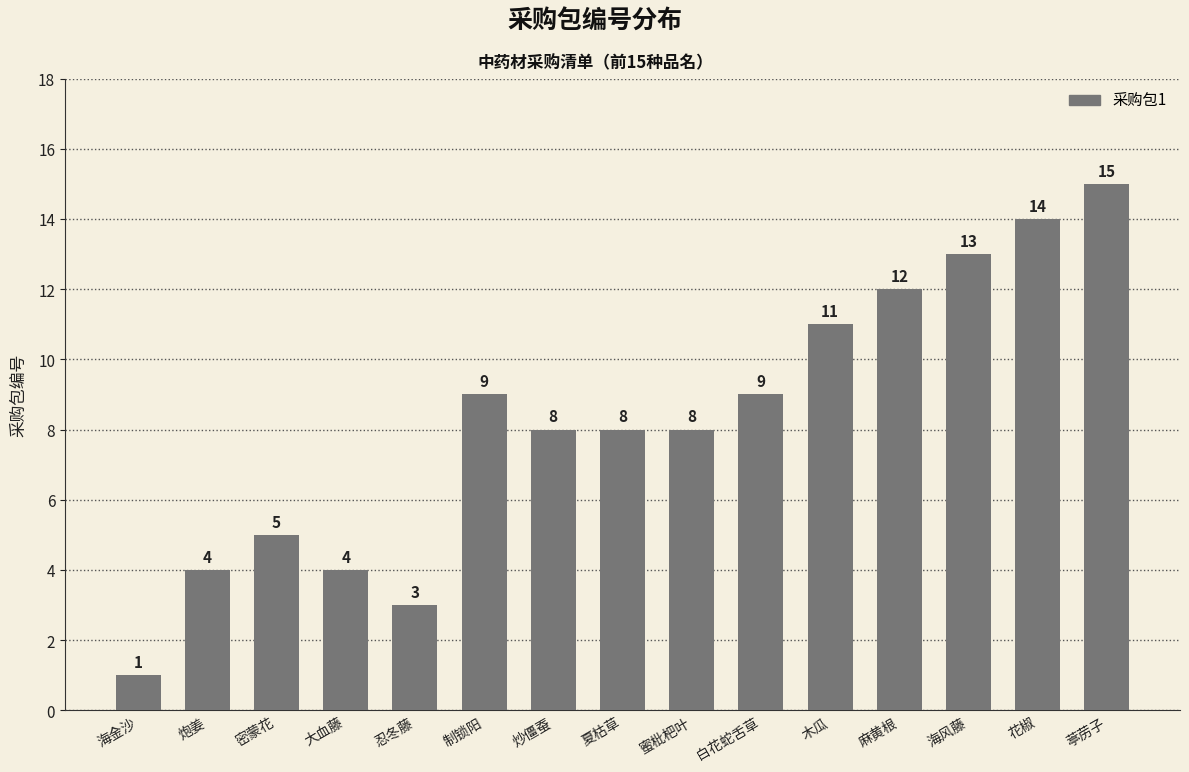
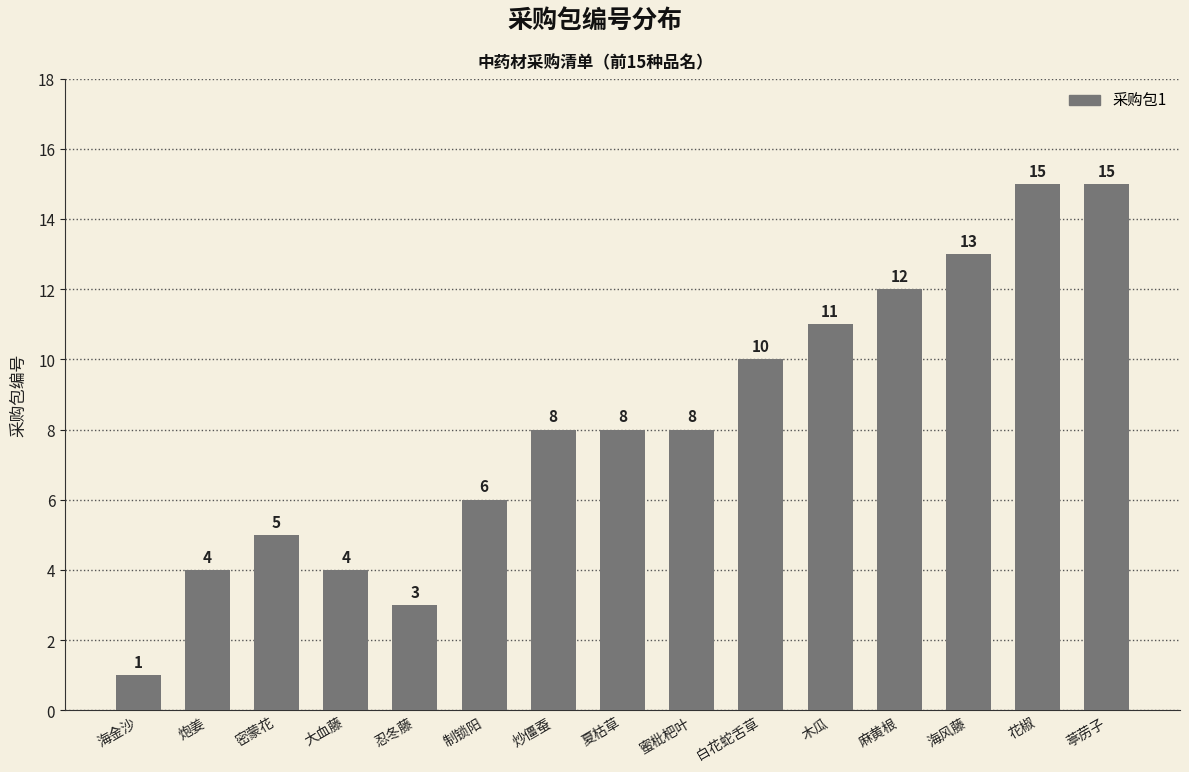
  {
    "海金沙": 1,
    "炮姜": 4,
    "密蒙花": 5,
    "大血藤": 4,
    "忍冬藤": 3,
-   "制锁阳": 9,
+   "制锁阳": 6,
    "炒僵蚕": 8,
    "夏枯草": 8,
    "蜜枇杷叶": 8,
-   "白花蛇舌草": 9,
+   "白花蛇舌草": 10,
    "木瓜": 11,
    "麻黄根": 12,
    "海风藤": 13,
-   "花椒": 14,
+   "花椒": 15,
    "葶苈子": 15
  }
